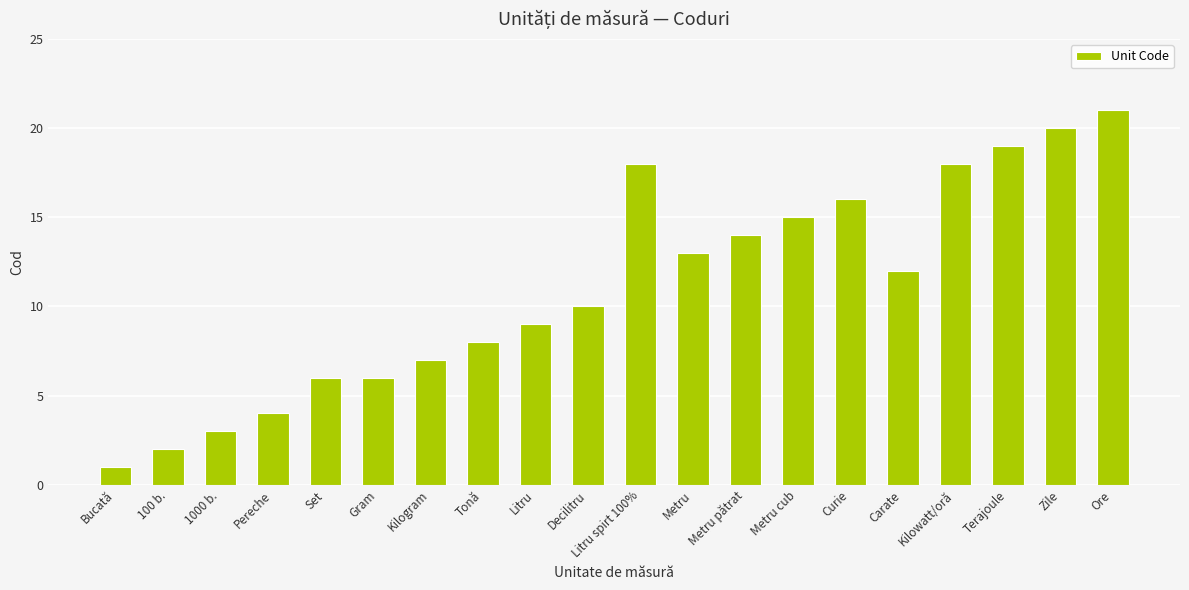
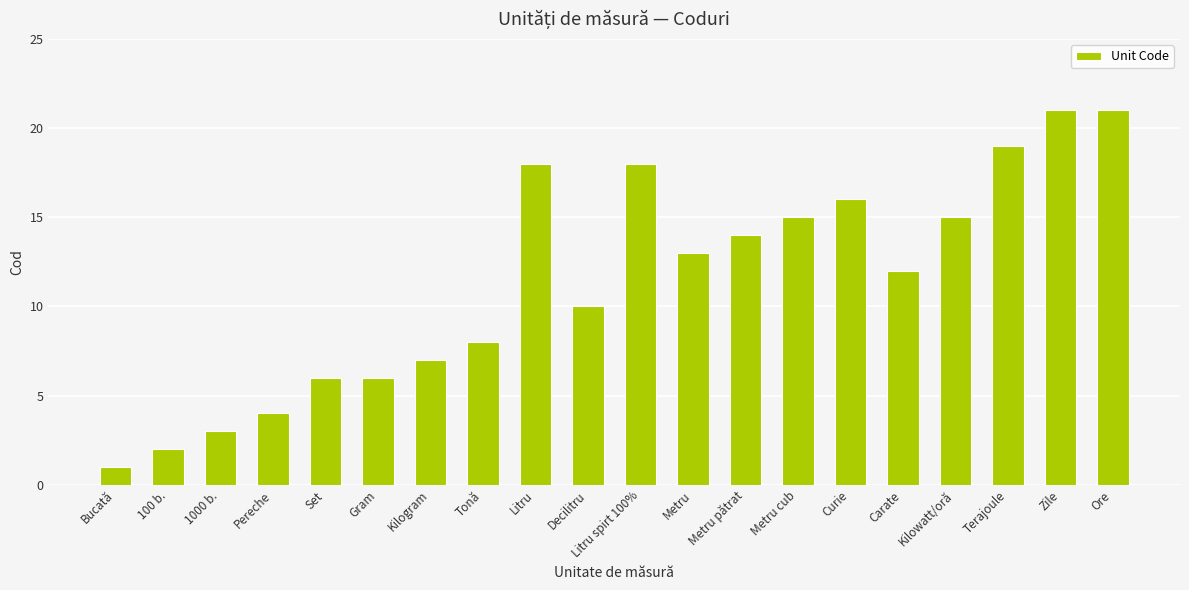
  {
    "Bucată": 1,
    "100 b.": 2,
    "1000 b.": 3,
    "Pereche": 4,
    "Set": 6,
    "Gram": 6,
    "Kilogram": 7,
    "Tonă": 8,
-   "Litru": 9,
+   "Litru": 18,
    "Decilitru": 10,
    "Litru spirt 100%": 18,
    "Metru": 13,
    "Metru pătrat": 14,
    "Metru cub": 15,
    "Curie": 16,
    "Carate": 12,
-   "Kilowatt/oră": 18,
+   "Kilowatt/oră": 15,
    "Terajoule": 19,
-   "Zile": 20,
+   "Zile": 21,
    "Ore": 21
  }
